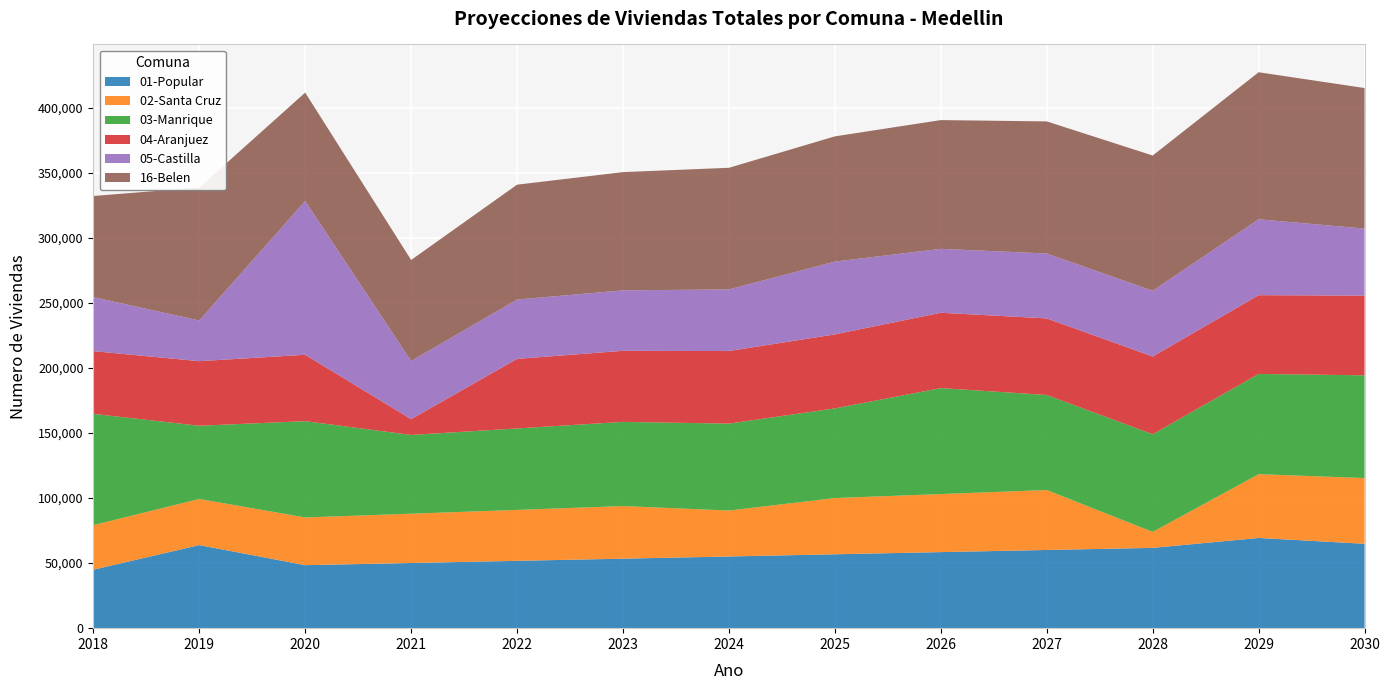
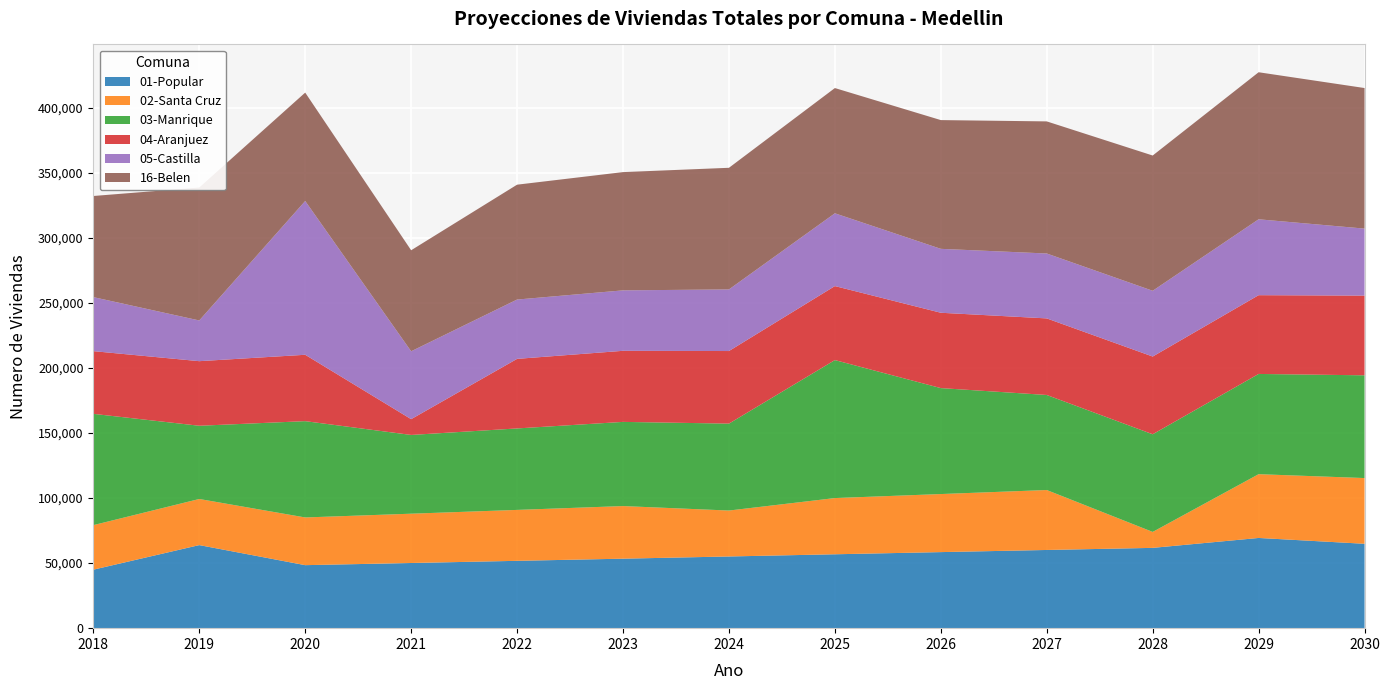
  {
    "01-Popular": {
      "2018": "45,000",
      "2019": "64,000",
      "2020": "48,000",
      "2021": "50,000",
      "2022": "52,000",
      "2023": "53,000",
      "2024": "55,000",
      "2025": "57,000",
      "2026": "58,000",
      "2027": "60,000",
      "2028": "62,000",
      "2029": "69,000",
      "2030": "65,000"
    },
    "02-Santa Cruz": {
      "2018": "34,000",
      "2019": "35,000",
      "2020": "37,000",
      "2021": "38,000",
      "2022": "39,000",
      "2023": "40,000",
      "2024": "35,000",
      "2025": "43,000",
      "2026": "45,000",
      "2027": "46,000",
      "2028": "12,000",
      "2029": "49,000",
      "2030": "51,000"
    },
    "03-Manrique": {
      "2018": "86,000",
      "2019": "56,000",
      "2020": "74,000",
      "2021": "61,000",
      "2022": "63,000",
      "2023": "65,000",
      "2024": "67,000",
-     "2025": "69,000",
+     "2025": "106,000",
      "2026": "81,000",
      "2027": "73,000",
      "2028": "75,000",
      "2029": "77,000",
      "2030": "79,000"
    },
    "04-Aranjuez": {
      "2018": "48,000",
      "2019": "50,000",
      "2020": "51,000",
      "2021": "12,000",
      "2022": "53,000",
      "2023": "55,000",
      "2024": "56,000",
      "2025": "57,000",
      "2026": "58,000",
      "2027": "59,000",
      "2028": "60,000",
      "2029": "61,000",
      "2030": "61,000"
    },
    "05-Castilla": {
      "2018": "42,000",
      "2019": "31,000",
      "2020": "118,000",
-     "2021": "45,000",
+     "2021": "52,000",
      "2022": "46,000",
      "2023": "46,000",
      "2024": "47,000",
      "2025": "56,000",
      "2026": "49,000",
      "2027": "50,000",
      "2028": "51,000",
      "2029": "58,000",
      "2030": "52,000"
    },
    "16-Belen": {
      "2018": "78,000",
      "2020": "83,000",
      "2021": "78,000",
      "2022": "88,000",
      "2023": "91,000",
      "2024": "94,000",
      "2025": "96,000",
      "2026": "99,000",
      "2027": "102,000",
      "2028": "104,000",
      "2029": "113,000",
      "2030": "108,000"
    }
  }
